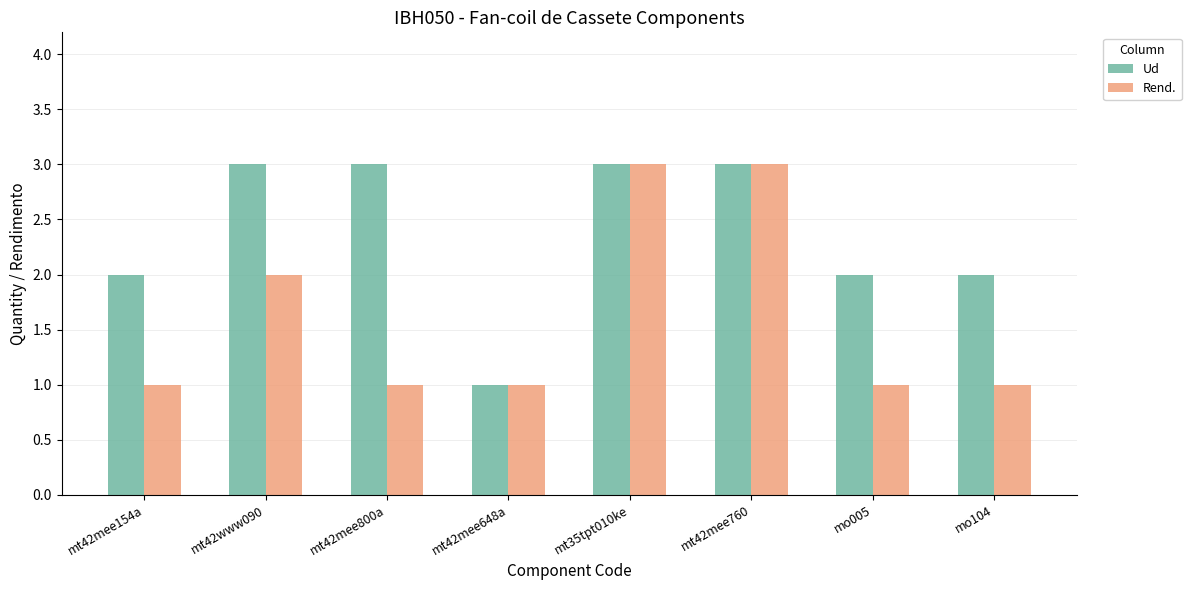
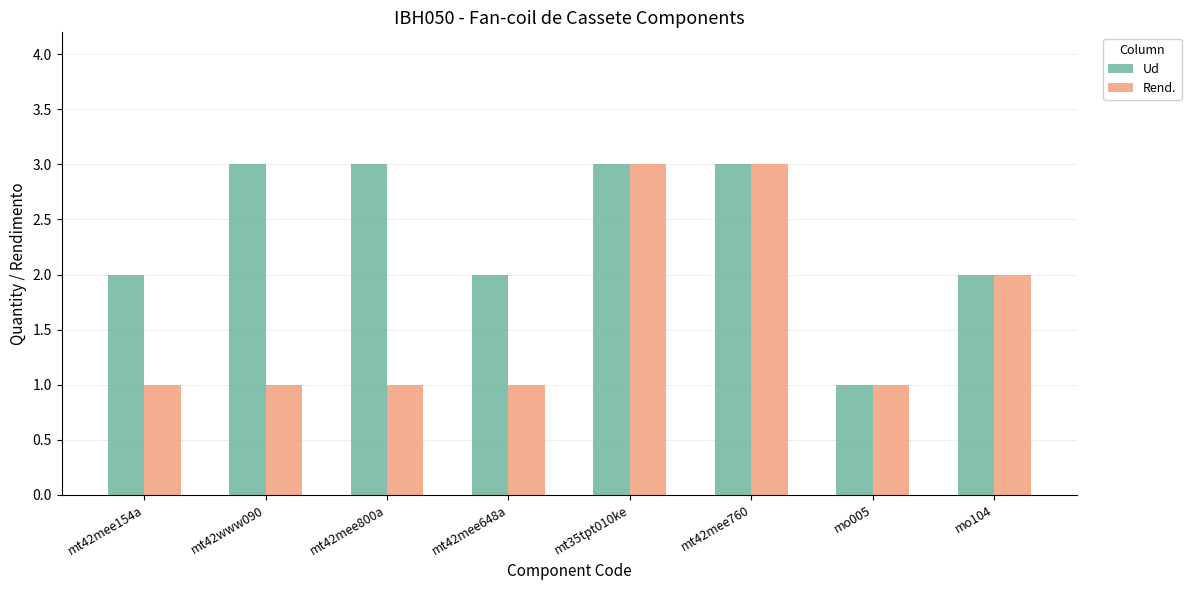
  {
    "Ud": {
      "mt42mee154a": 2,
      "mt42www090": 3,
      "mt42mee800a": 3,
-     "mt42mee648a": 1,
+     "mt42mee648a": 2,
      "mt35tpt010ke": 3,
      "mt42mee760": 3,
-     "mo005": 2,
+     "mo005": 1,
      "mo104": 2
    },
    "Rend.": {
      "mt42mee154a": 1,
-     "mt42www090": 2,
+     "mt42www090": 1,
      "mt42mee800a": 1,
      "mt42mee648a": 1,
      "mt35tpt010ke": 3,
      "mt42mee760": 3,
      "mo005": 1,
-     "mo104": 1
+     "mo104": 2
    }
  }
